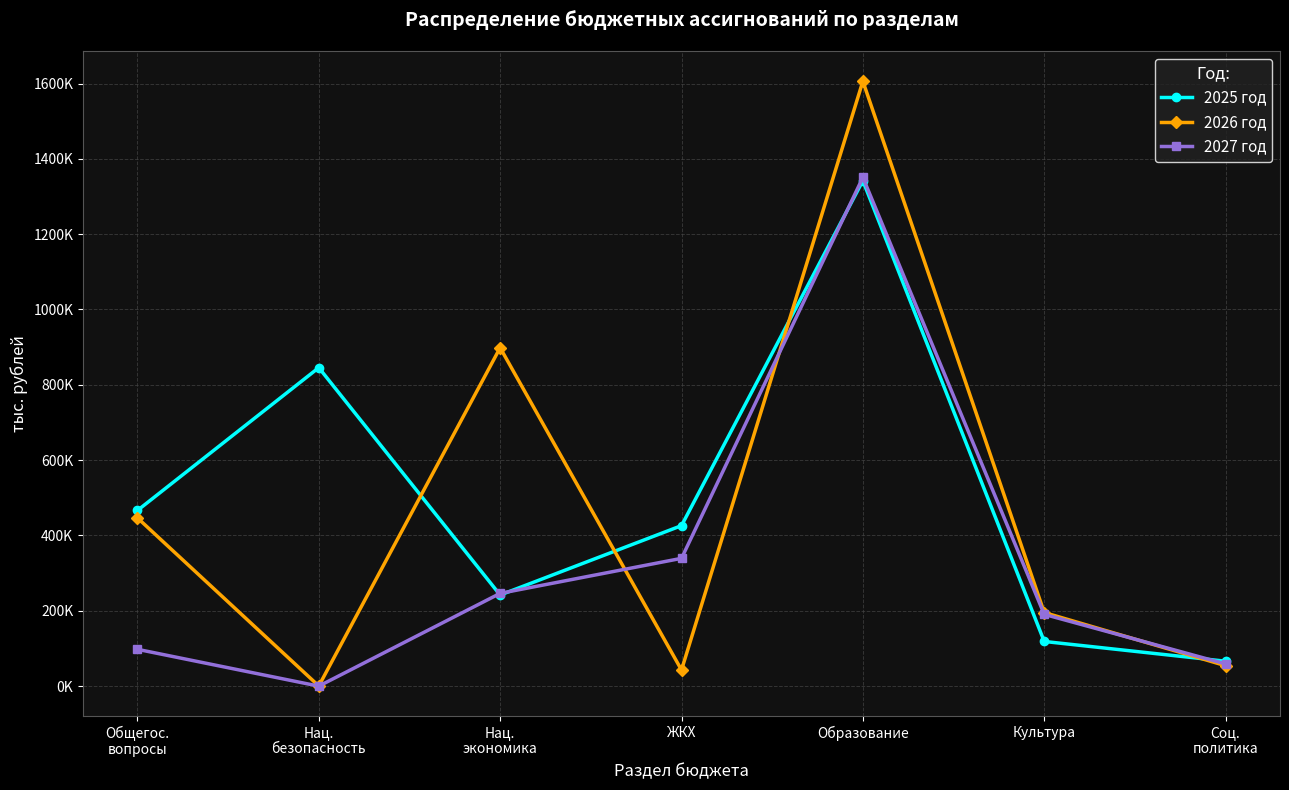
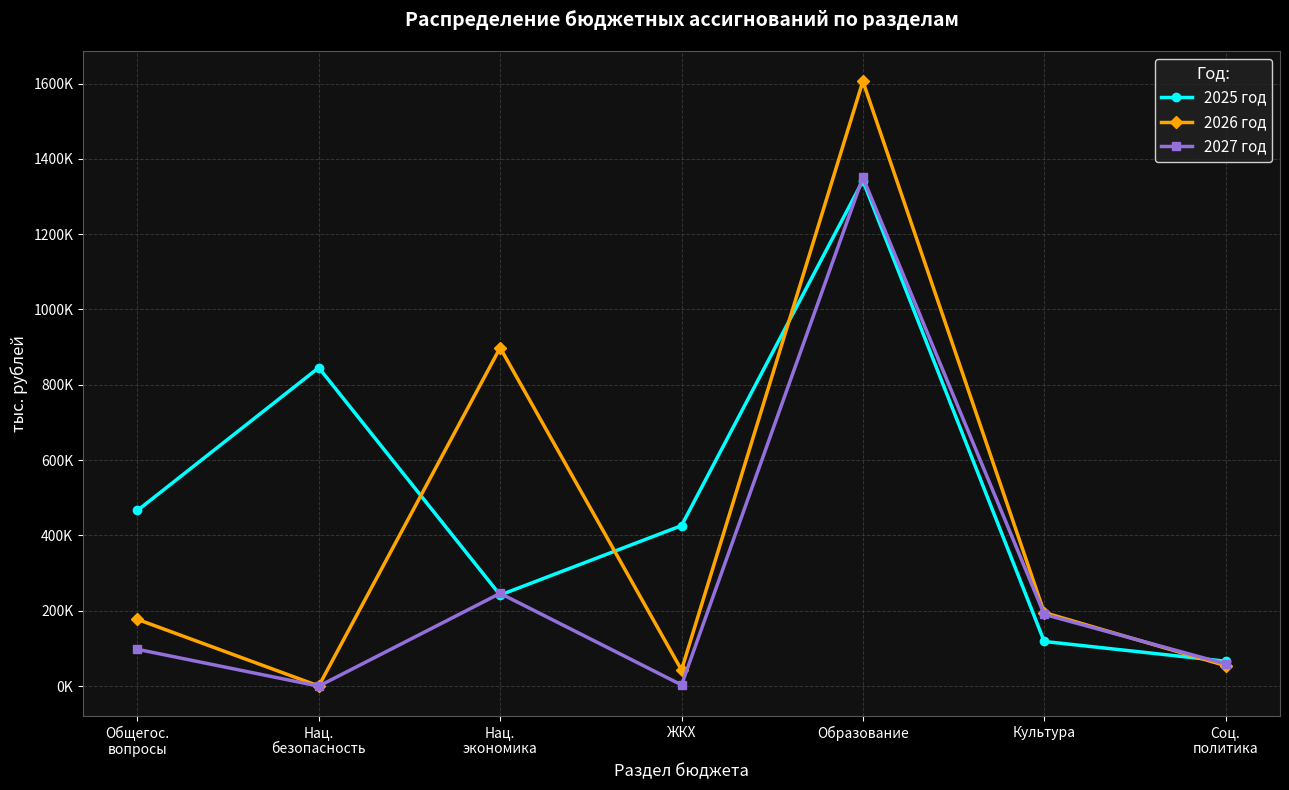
  {
    "2025 год": {
      "Общегос. вопросы": 470000,
      "Нац. безопасность": 850000,
      "ЖКХ": 430000,
      "Образование": 1340000,
      "Культура": 120000,
      "Соц. политика": 70000
    },
    "2026 год": {
-     "Общегос. вопросы": 450000,
+     "Общегос. вопросы": 180000,
      "Нац. экономика": 900000,
      "ЖКХ": 40000,
      "Образование": 1610000
    },
    "2027 год": {
      "Общегос. вопросы": 100000,
-     "ЖКХ": 340000,
+     "ЖКХ": 0,
      "Образование": 1350000
    }
  }
